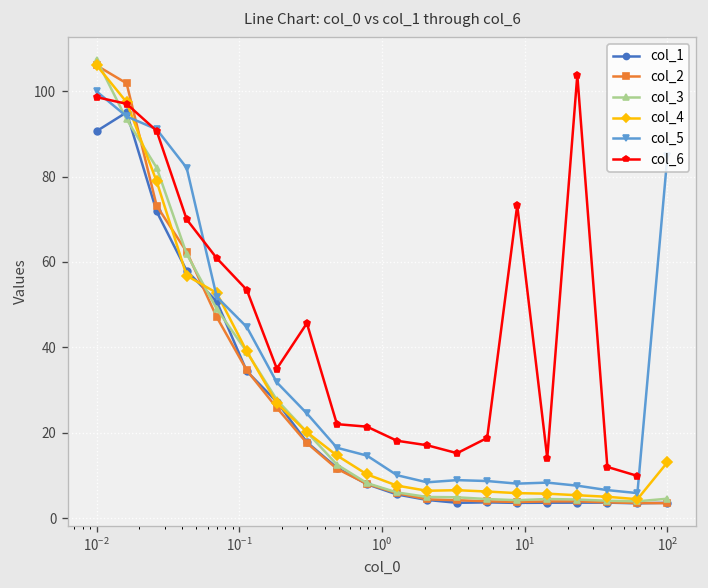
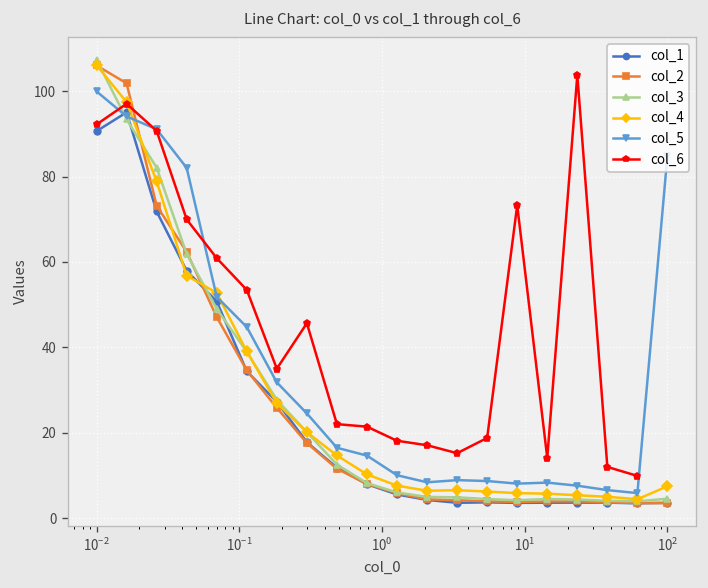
  {
    "col_3": {
      "10^-2": 107,
      "10^2": 5
    },
    "col_4": {
-     "10^2": 13
+     "10^2": 7
    },
    "col_6": {
-     "10^-2": 99
+     "10^-2": 92
    }
  }
